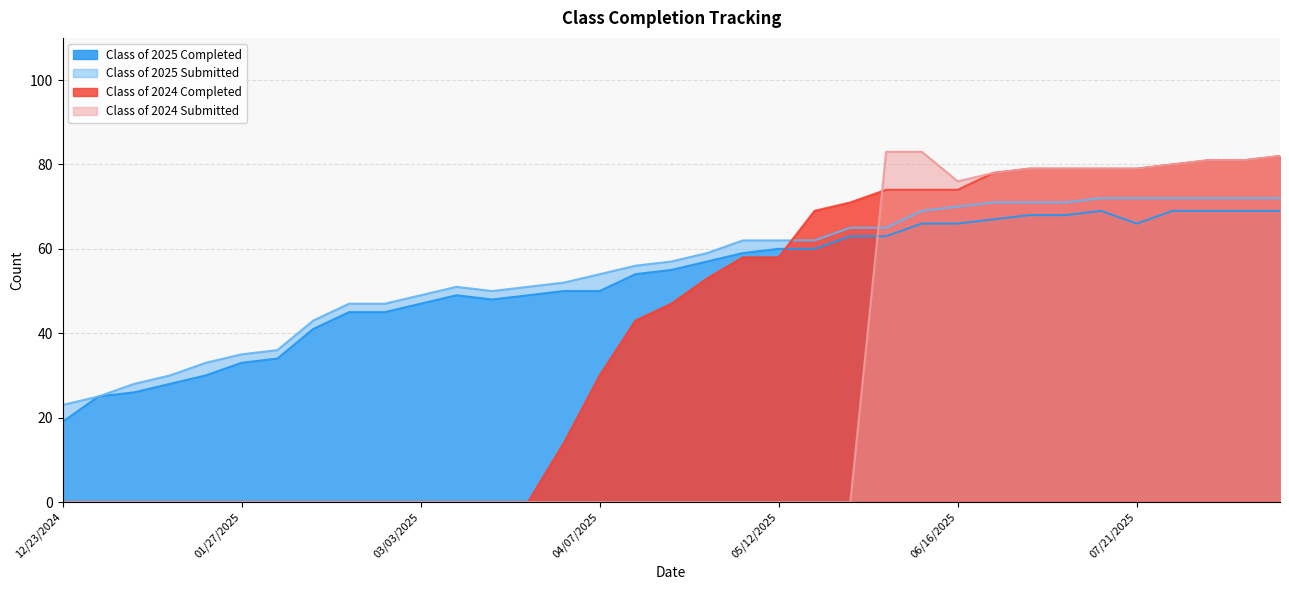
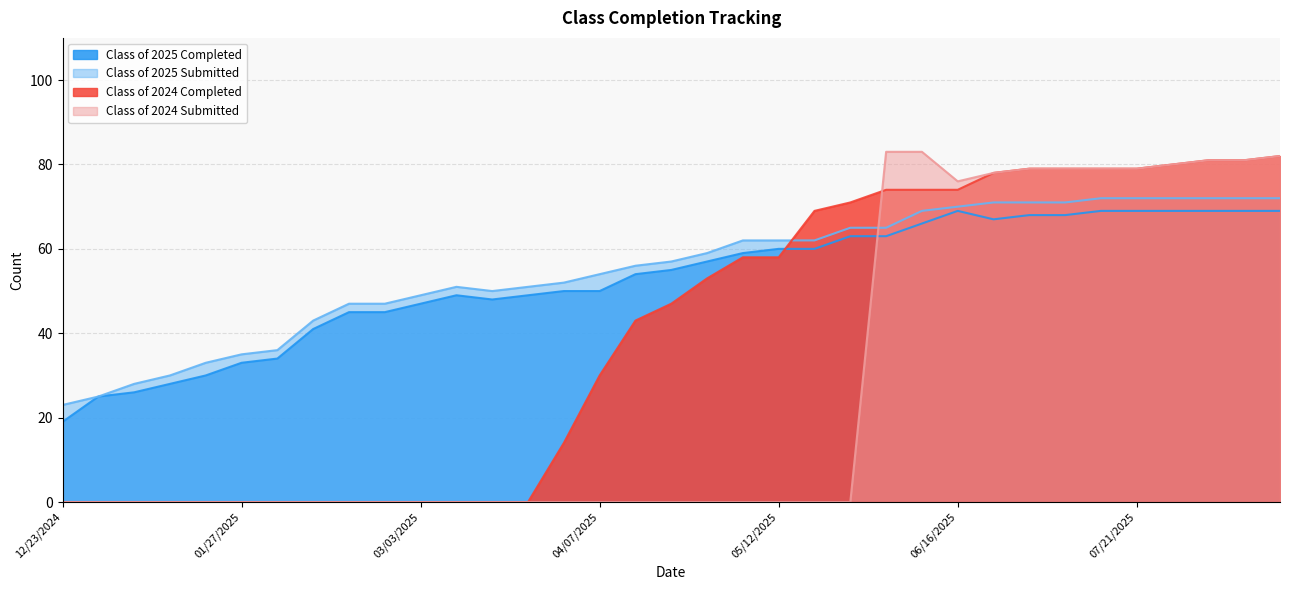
  {
    "Class of 2025 Completed": {
      "12/23/2024": 19,
      "01/27/2025": 33,
      "03/03/2025": 47,
      "04/07/2025": 50,
      "05/12/2025": 60,
-     "06/16/2025": 66,
-     "07/21/2025": 66
+     "06/16/2025": 69,
+     "07/21/2025": 69
    },
    "Class of 2025 Submitted": {
      "12/23/2024": 23,
      "01/27/2025": 35,
      "03/03/2025": 49,
      "04/07/2025": 54,
      "05/12/2025": 62,
      "06/16/2025": 70,
      "07/21/2025": 72
    },
    "Class of 2024 Completed": {
      "04/07/2025": 30,
      "05/12/2025": 58,
      "06/16/2025": 74
    },
    "Class of 2024 Submitted": {
      "04/07/2025": 0,
      "05/12/2025": 0,
      "06/16/2025": 76
    }
  }
